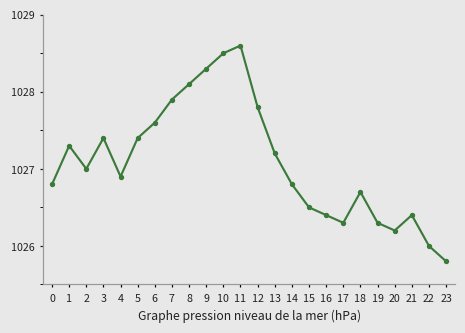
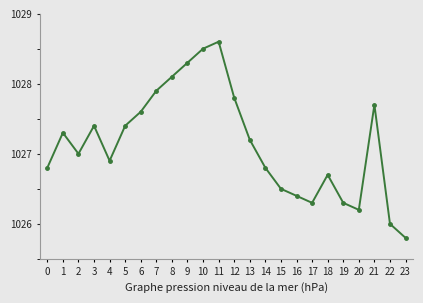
  {
    "0": 1026.8,
    "1": 1027.3,
    "2": 1027.0,
    "3": 1027.4,
    "4": 1026.9,
    "5": 1027.4,
    "6": 1027.6,
    "7": 1027.9,
    "8": 1028.1,
    "9": 1028.3,
    "10": 1028.5,
    "11": 1028.6,
    "12": 1027.8,
    "13": 1027.2,
    "14": 1026.8,
    "15": 1026.5,
    "16": 1026.4,
    "17": 1026.3,
    "18": 1026.7,
    "19": 1026.3,
    "20": 1026.2,
-   "21": 1026.4,
+   "21": 1027.7,
    "22": 1026.0,
    "23": 1025.8
  }
